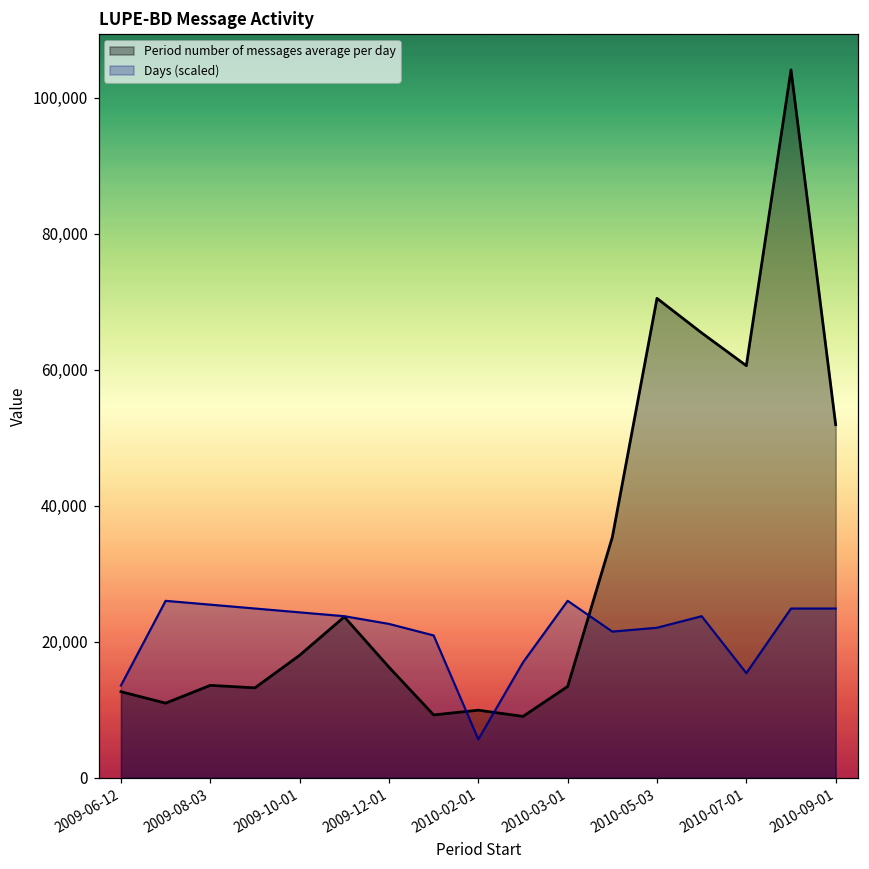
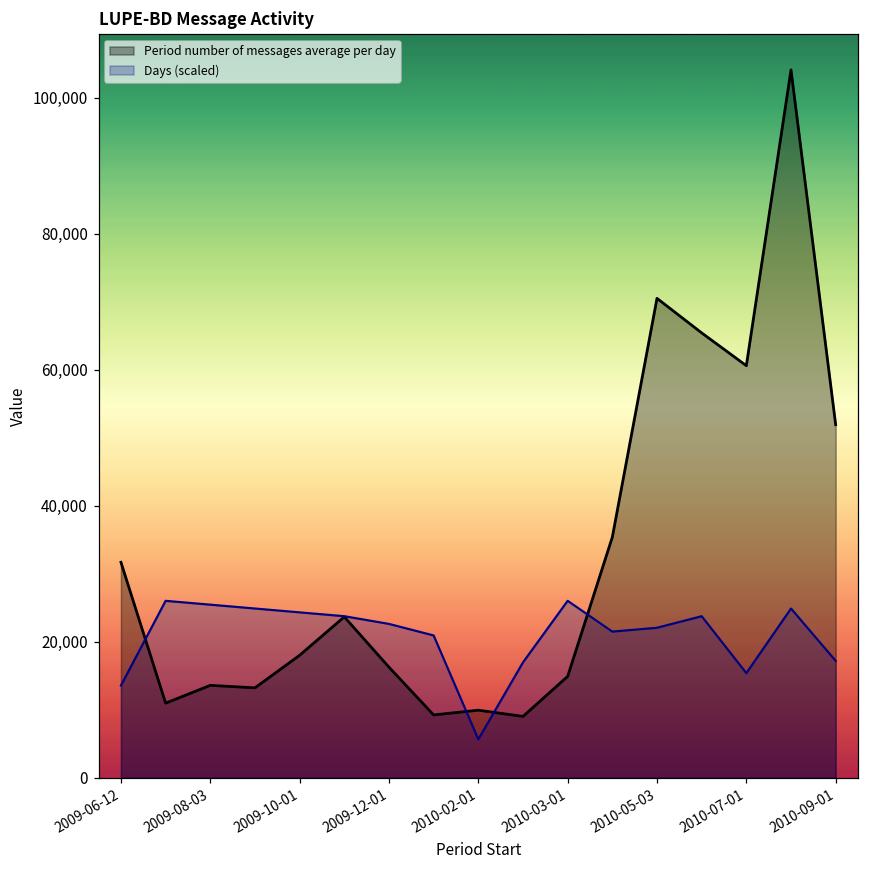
  {
    "Period number of messages average per day": {
-     "2009-06-12": "13,000",
+     "2009-06-12": "32,000",
      "2009-08-03": "14,000",
      "2009-10-01": "18,000",
      "2009-12-01": "16,000",
      "2010-02-01": "10,000",
-     "2010-03-01": "13,000",
+     "2010-03-01": "15,000",
      "2010-05-03": "71,000",
      "2010-07-01": "61,000",
      "2010-09-01": "52,000"
    },
    "Days (scaled)": {
      "2009-06-12": "14,000",
      "2009-08-03": "25,000",
      "2009-10-01": "24,000",
      "2009-12-01": "23,000",
      "2010-02-01": "6,000",
      "2010-03-01": "26,000",
      "2010-05-03": "22,000",
      "2010-07-01": "15,000",
-     "2010-09-01": "25,000"
+     "2010-09-01": "17,000"
    }
  }
